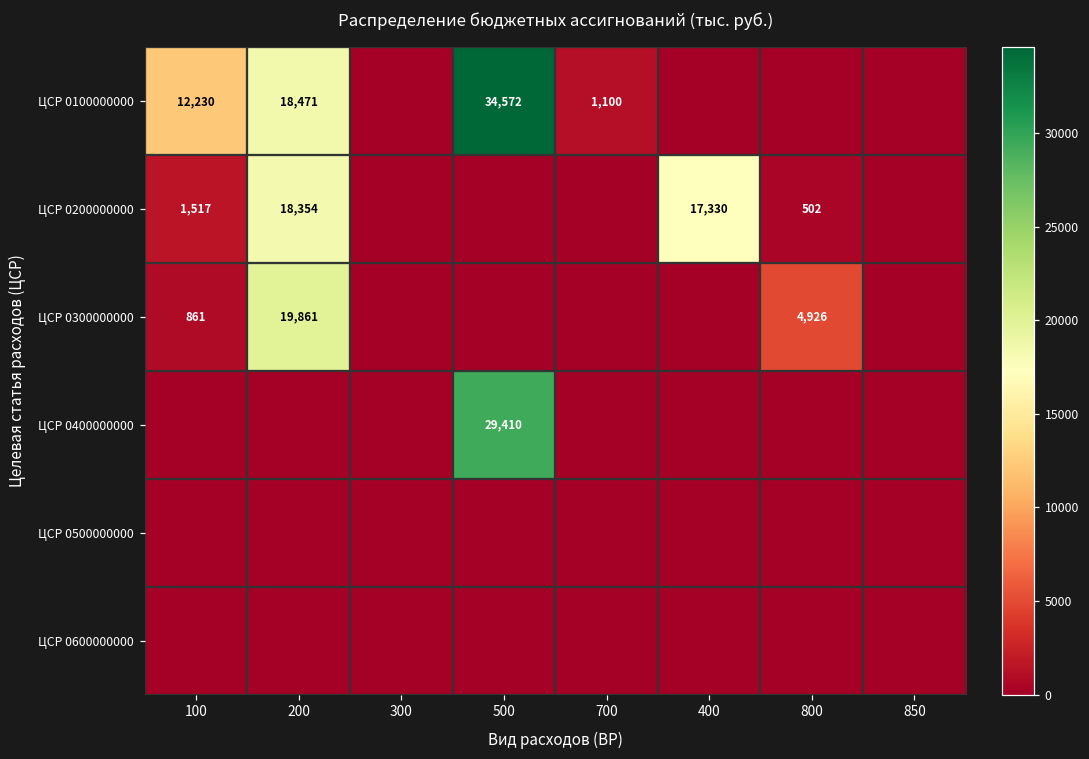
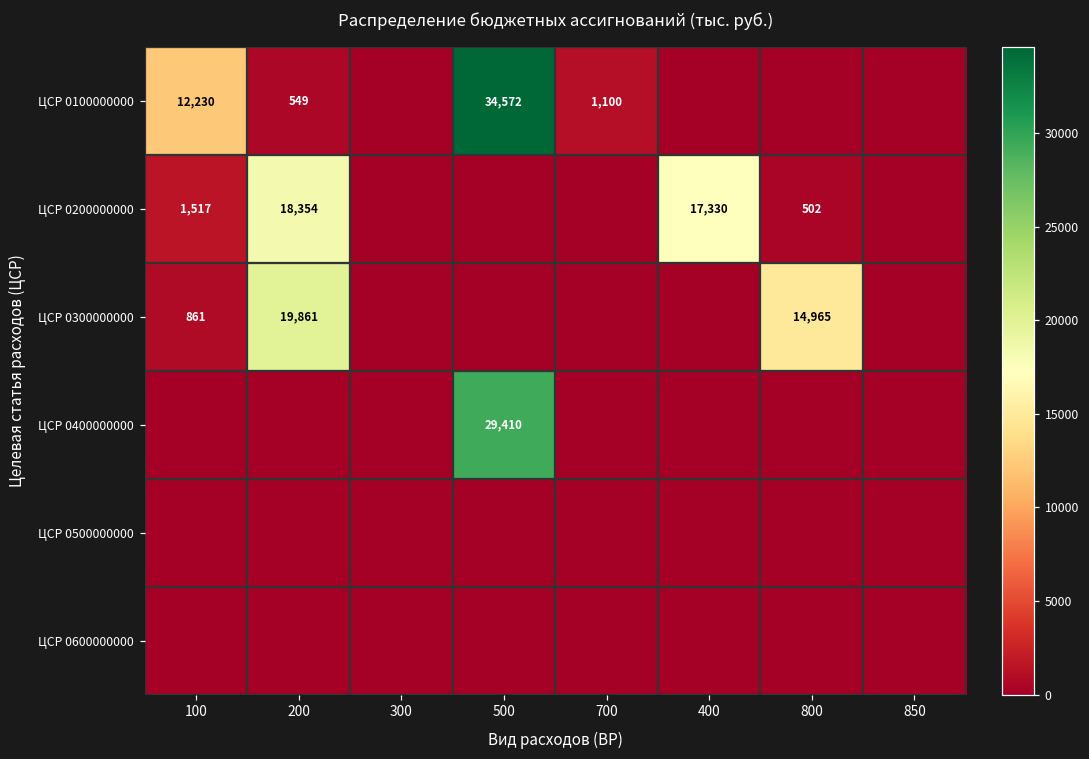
  {
    "ЦСР 0100000000": {
      "100": "12,230",
-     "200": "18,471",
+     "200": "549",
      "500": "34,572",
      "700": "1,100"
    },
    "ЦСР 0200000000": {
      "100": "1,517",
      "200": "18,354",
      "400": "17,330",
      "800": "502"
    },
    "ЦСР 0300000000": {
      "100": "861",
      "200": "19,861",
-     "800": "4,926"
+     "800": "14,965"
    },
    "ЦСР 0400000000": {
      "500": "29,410"
    }
  }
